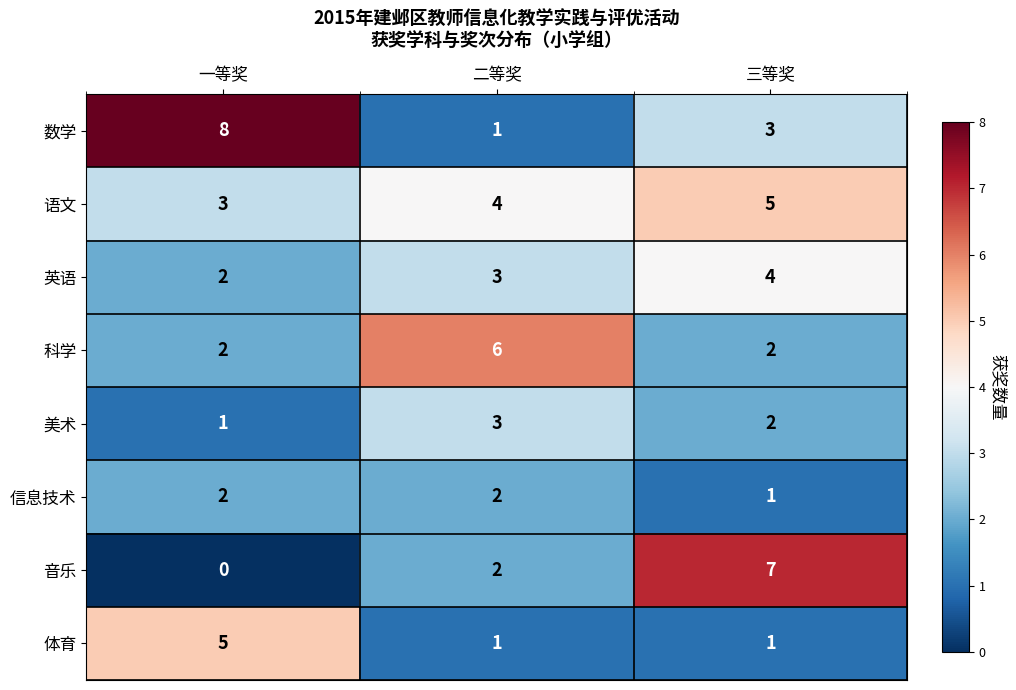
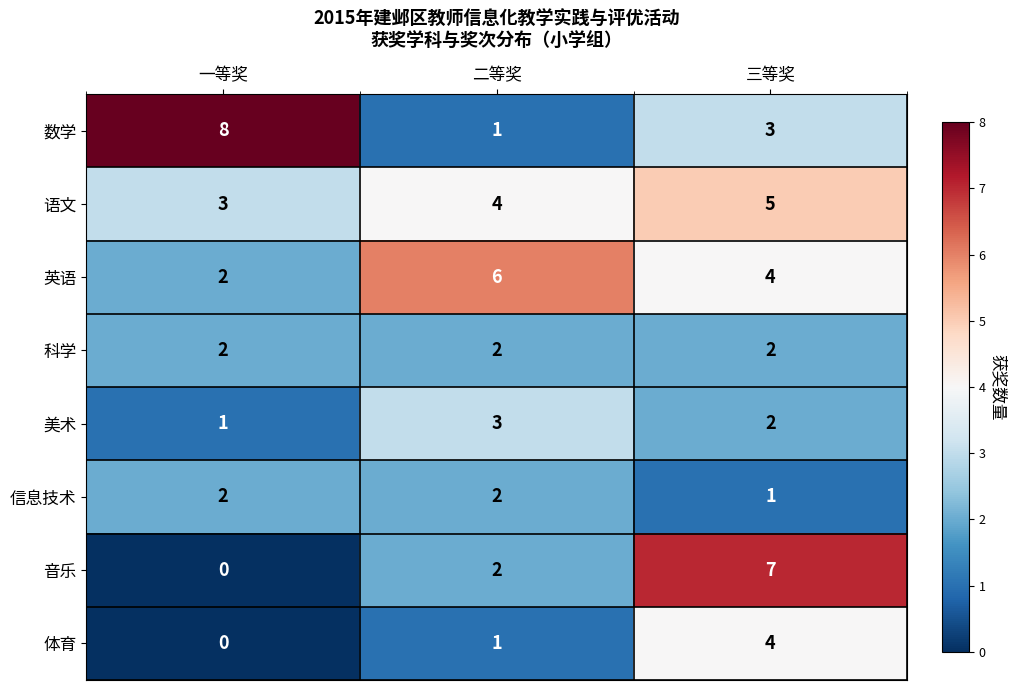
  {
    "数学": {
      "一等奖": 8,
      "二等奖": 1,
      "三等奖": 3
    },
    "语文": {
      "一等奖": 3,
      "二等奖": 4,
      "三等奖": 5
    },
    "英语": {
      "一等奖": 2,
-     "二等奖": 3,
+     "二等奖": 6,
      "三等奖": 4
    },
    "科学": {
      "一等奖": 2,
-     "二等奖": 6,
+     "二等奖": 2,
      "三等奖": 2
    },
    "美术": {
      "一等奖": 1,
      "二等奖": 3,
      "三等奖": 2
    },
    "信息技术": {
      "一等奖": 2,
      "二等奖": 2,
      "三等奖": 1
    },
    "音乐": {
      "一等奖": 0,
      "二等奖": 2,
      "三等奖": 7
    },
    "体育": {
-     "一等奖": 5,
+     "一等奖": 0,
      "二等奖": 1,
-     "三等奖": 1
+     "三等奖": 4
    }
  }
